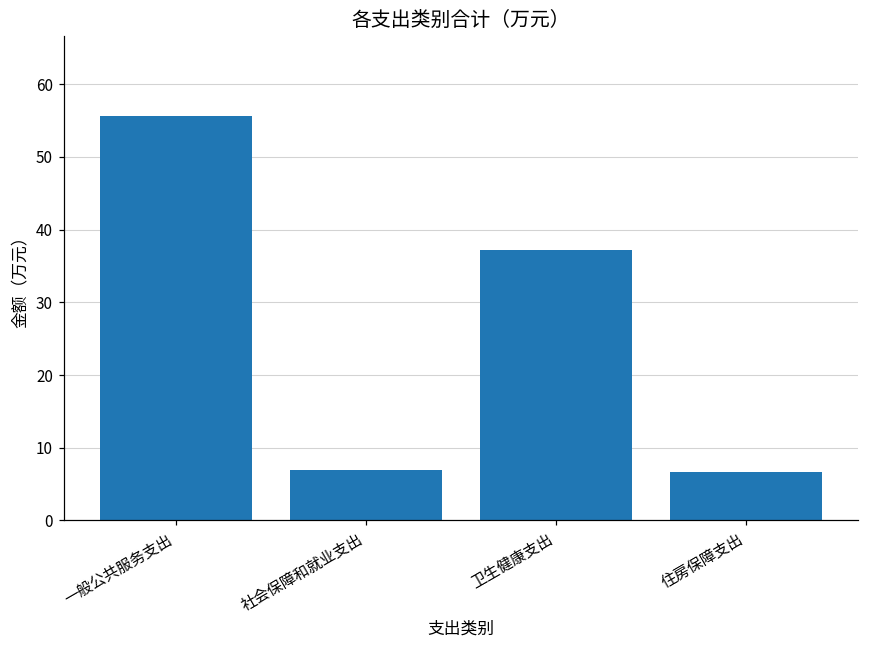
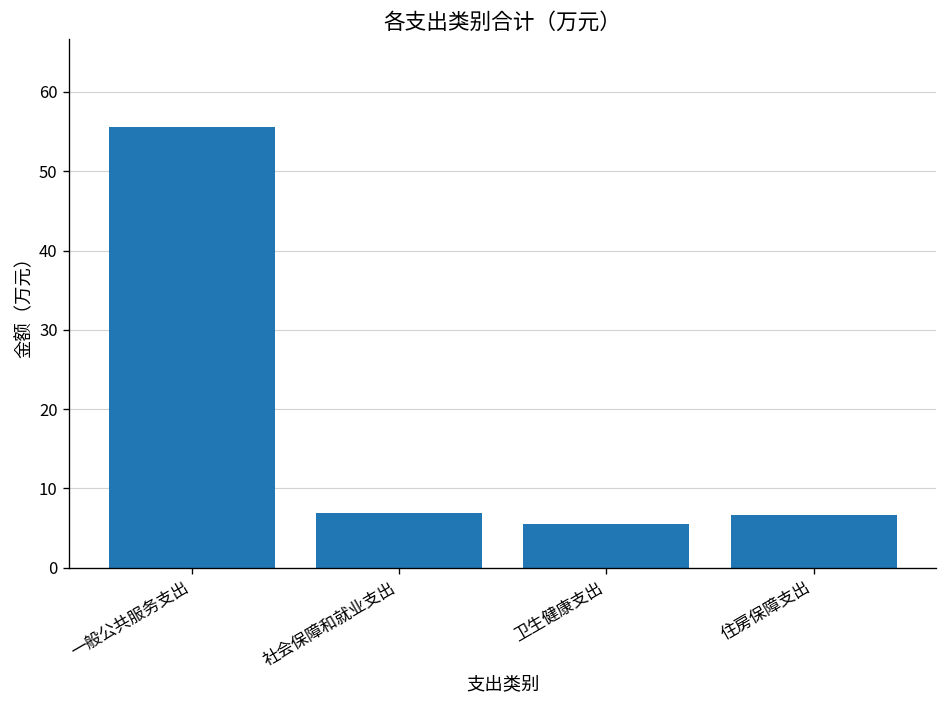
  {
    "一般公共服务支出": 56,
    "社会保障和就业支出": 7,
-   "卫生健康支出": 37,
+   "卫生健康支出": 6,
    "住房保障支出": 7
  }
